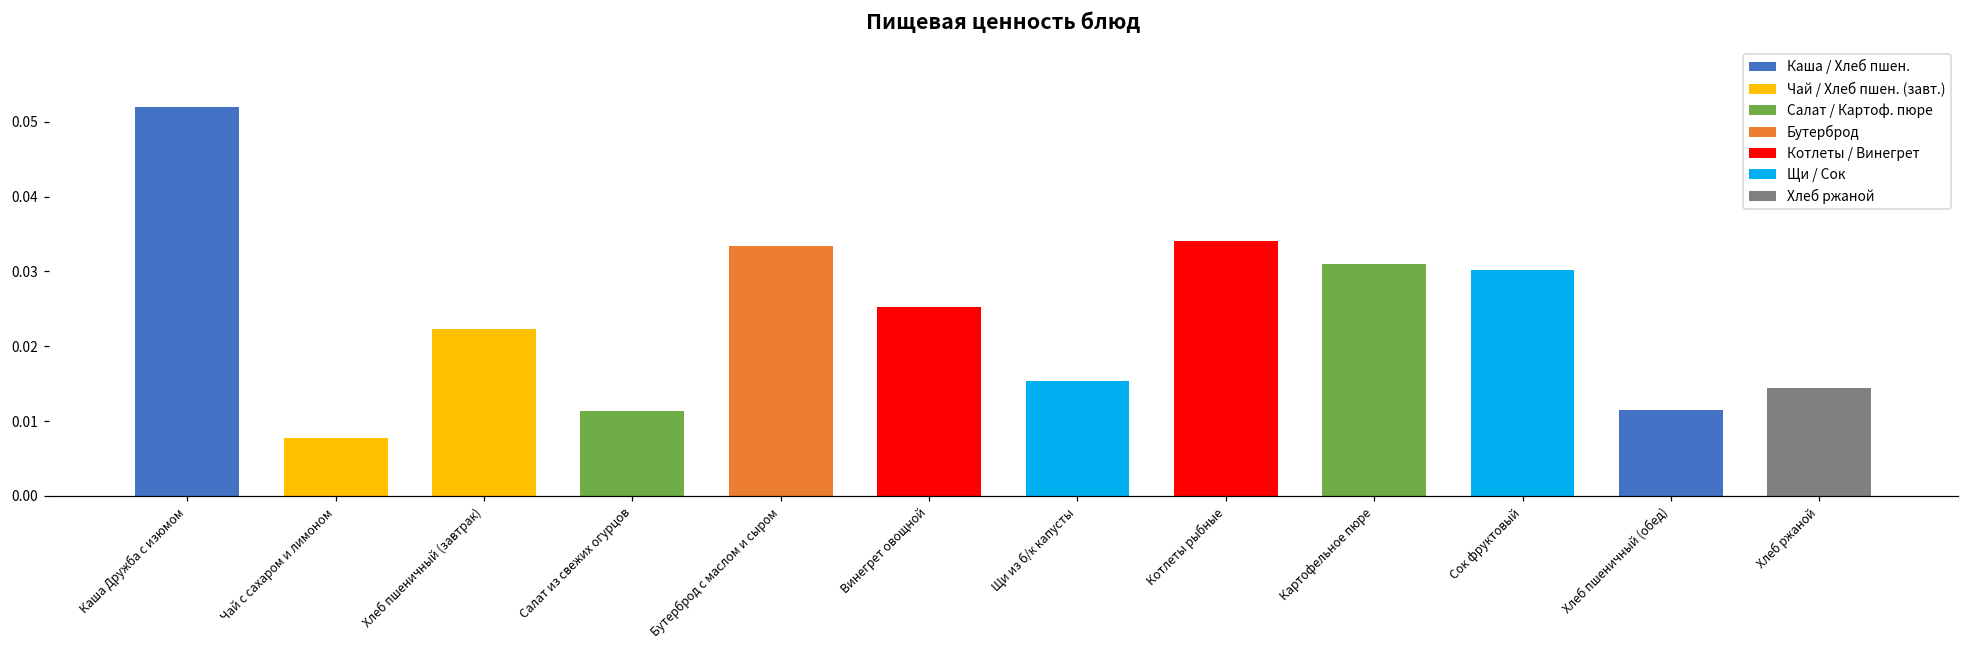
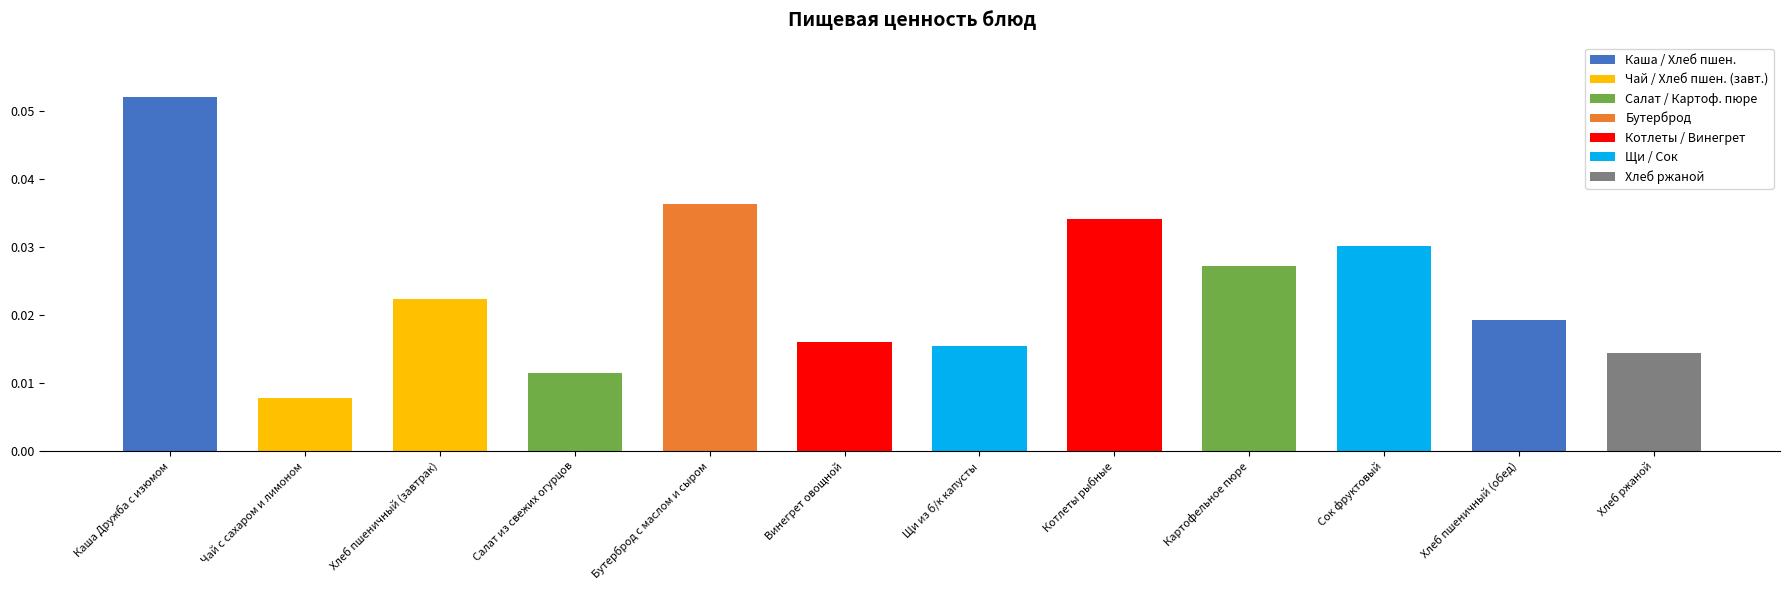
  {
    "Каша Дружба с изюмом": 0.052,
    "Чай с сахаром и лимоном": 0.008,
    "Хлеб пшеничный (завтрак)": 0.022,
    "Салат из свежих огурцов": 0.011,
-   "Бутерброд с маслом и сыром": 0.033,
-   "Винегрет овощной": 0.025,
+   "Бутерброд с маслом и сыром": 0.036,
+   "Винегрет овощной": 0.016,
    "Щи из б/к капусты": 0.015,
    "Котлеты рыбные": 0.034,
-   "Картофельное пюре": 0.031,
+   "Картофельное пюре": 0.027,
    "Сок фруктовый": 0.030,
-   "Хлеб пшеничный (обед)": 0.011,
+   "Хлеб пшеничный (обед)": 0.019,
    "Хлеб ржаной": 0.014
  }
